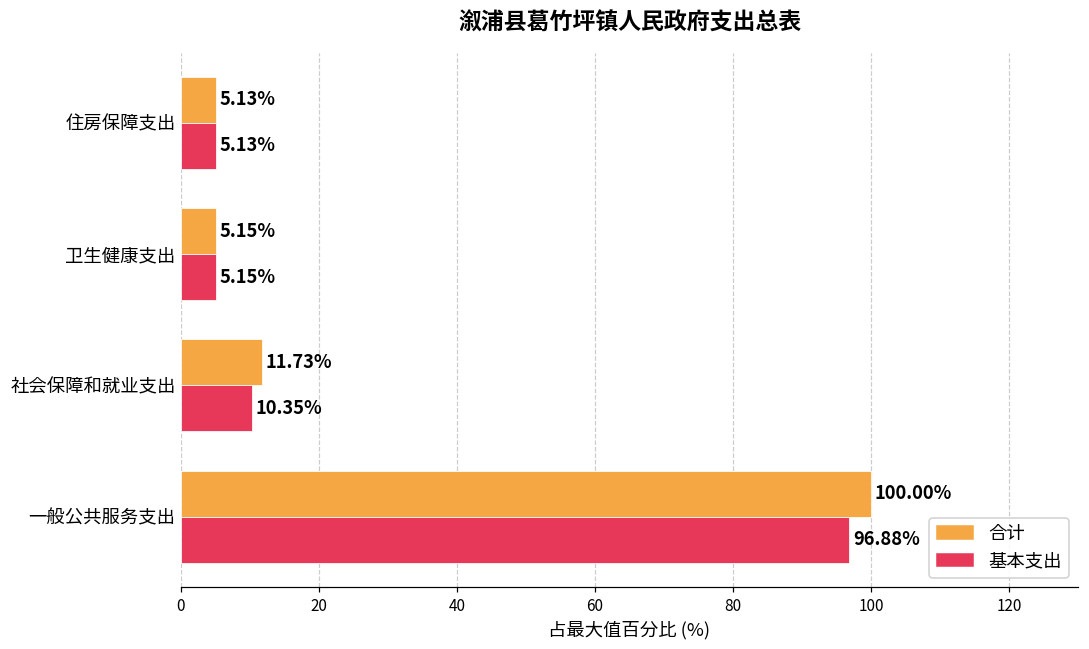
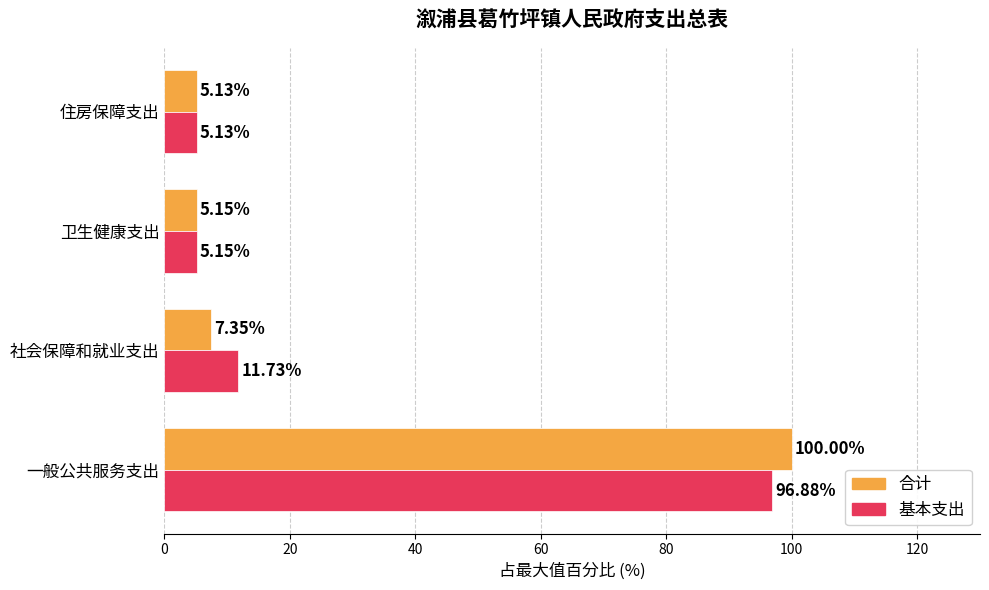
  {
    "合计": {
      "住房保障支出": "5.13%",
      "卫生健康支出": "5.15%",
-     "社会保障和就业支出": "11.73%",
+     "社会保障和就业支出": "7.35%",
      "一般公共服务支出": "100.00%"
    },
    "基本支出": {
      "住房保障支出": "5.13%",
      "卫生健康支出": "5.15%",
-     "社会保障和就业支出": "10.35%",
+     "社会保障和就业支出": "11.73%",
      "一般公共服务支出": "96.88%"
    }
  }
